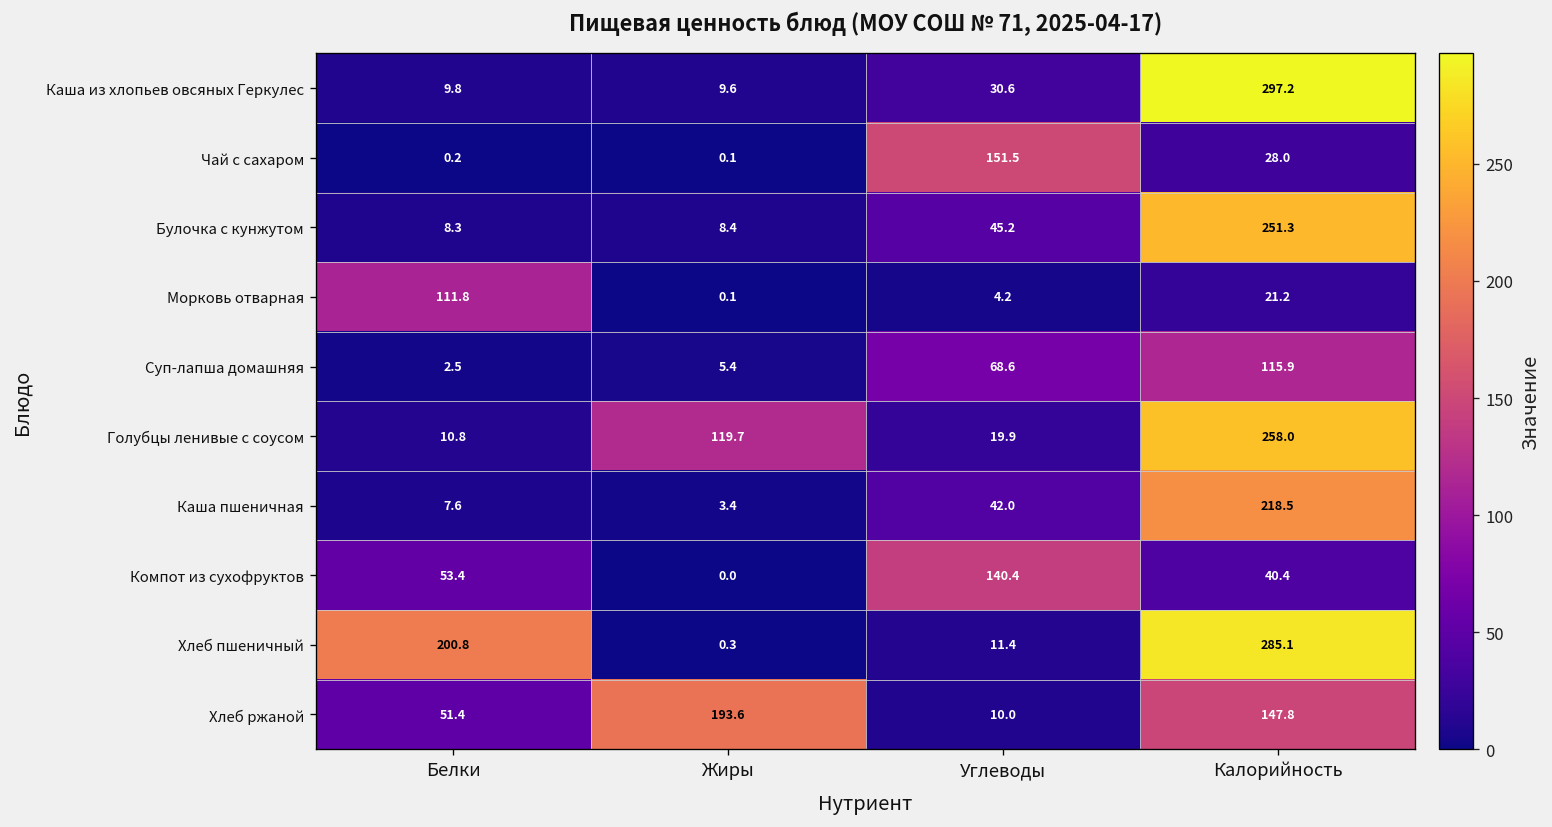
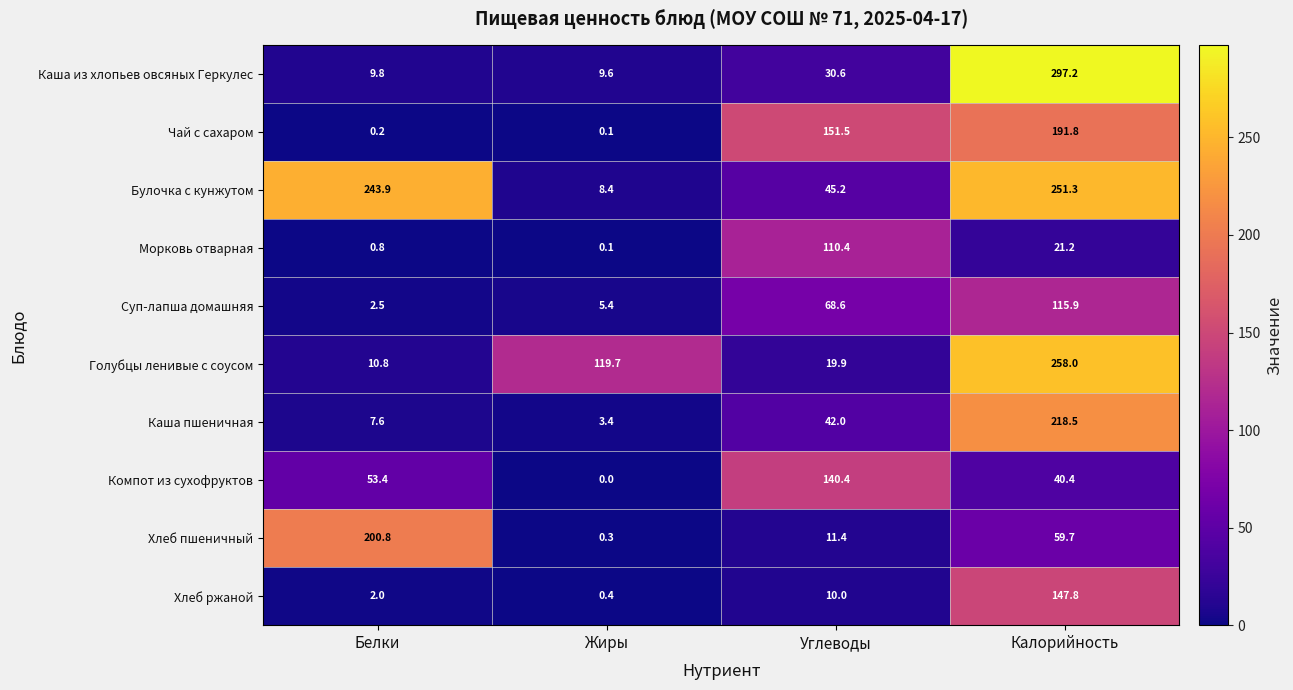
  {
    "Каша из хлопьев овсяных Геркулес": {
      "Белки": 9.8,
      "Жиры": 9.6,
      "Углеводы": 30.6,
      "Калорийность": 297.2
    },
    "Чай с сахаром": {
      "Белки": 0.2,
      "Жиры": 0.1,
      "Углеводы": 151.5,
-     "Калорийность": 28.0
+     "Калорийность": 191.8
    },
    "Булочка с кунжутом": {
-     "Белки": 8.3,
+     "Белки": 243.9,
      "Жиры": 8.4,
      "Углеводы": 45.2,
      "Калорийность": 251.3
    },
    "Морковь отварная": {
-     "Белки": 111.8,
+     "Белки": 0.8,
      "Жиры": 0.1,
-     "Углеводы": 4.2,
+     "Углеводы": 110.4,
      "Калорийность": 21.2
    },
    "Суп-лапша домашняя": {
      "Белки": 2.5,
      "Жиры": 5.4,
      "Углеводы": 68.6,
      "Калорийность": 115.9
    },
    "Голубцы ленивые с соусом": {
      "Белки": 10.8,
      "Жиры": 119.7,
      "Углеводы": 19.9,
      "Калорийность": 258.0
    },
    "Каша пшеничная": {
      "Белки": 7.6,
      "Жиры": 3.4,
      "Углеводы": 42.0,
      "Калорийность": 218.5
    },
    "Компот из сухофруктов": {
      "Белки": 53.4,
      "Жиры": 0.0,
      "Углеводы": 140.4,
      "Калорийность": 40.4
    },
    "Хлеб пшеничный": {
      "Белки": 200.8,
      "Жиры": 0.3,
      "Углеводы": 11.4,
-     "Калорийность": 285.1
+     "Калорийность": 59.7
    },
    "Хлеб ржаной": {
-     "Белки": 51.4,
-     "Жиры": 193.6,
+     "Белки": 2.0,
+     "Жиры": 0.4,
      "Углеводы": 10.0,
      "Калорийность": 147.8
    }
  }
